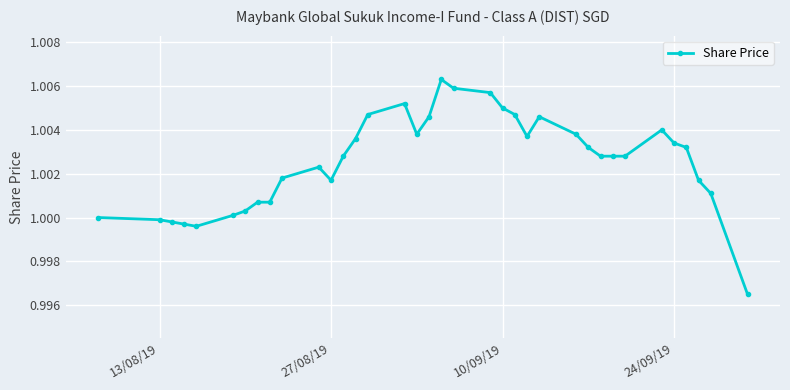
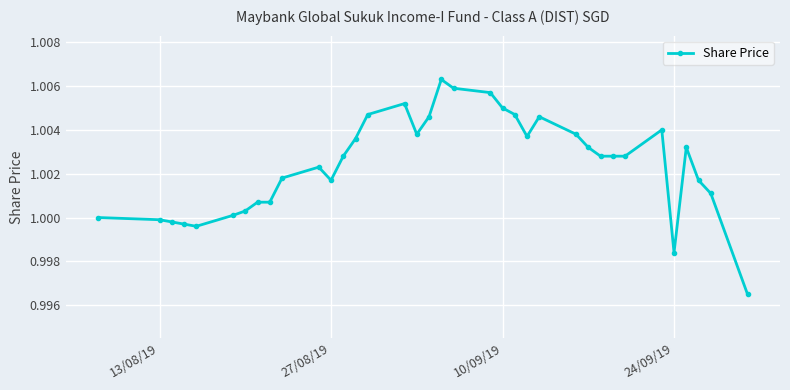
  {
    "13/08/19": 0.9999,
    "27/08/19": 1.0017,
    "10/09/19": 1.0050,
-   "24/09/19": 1.0034
+   "24/09/19": 0.9984
  }
